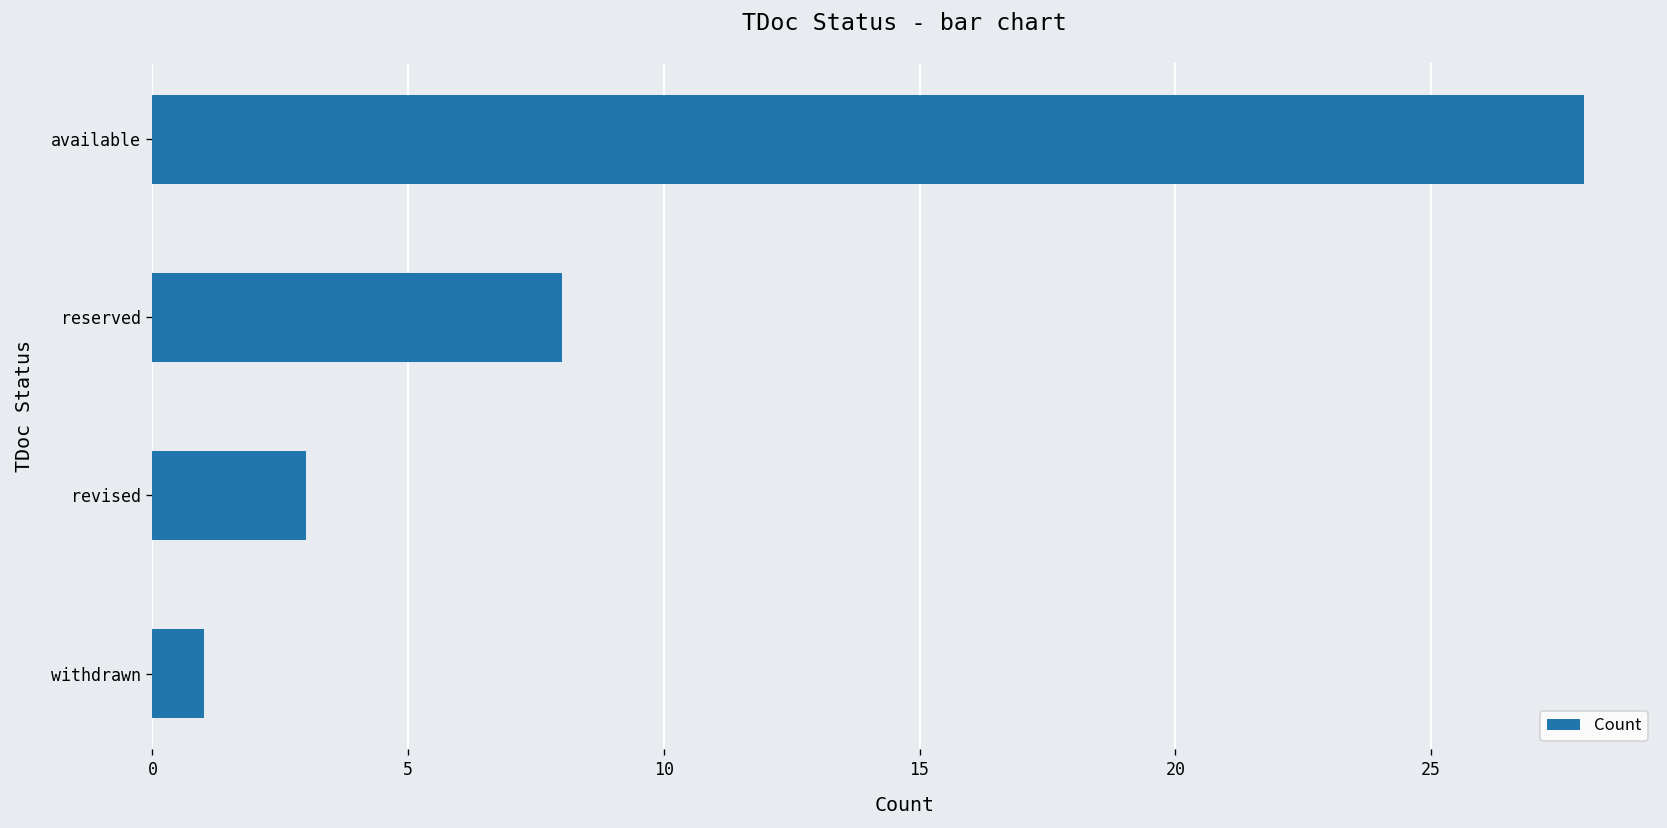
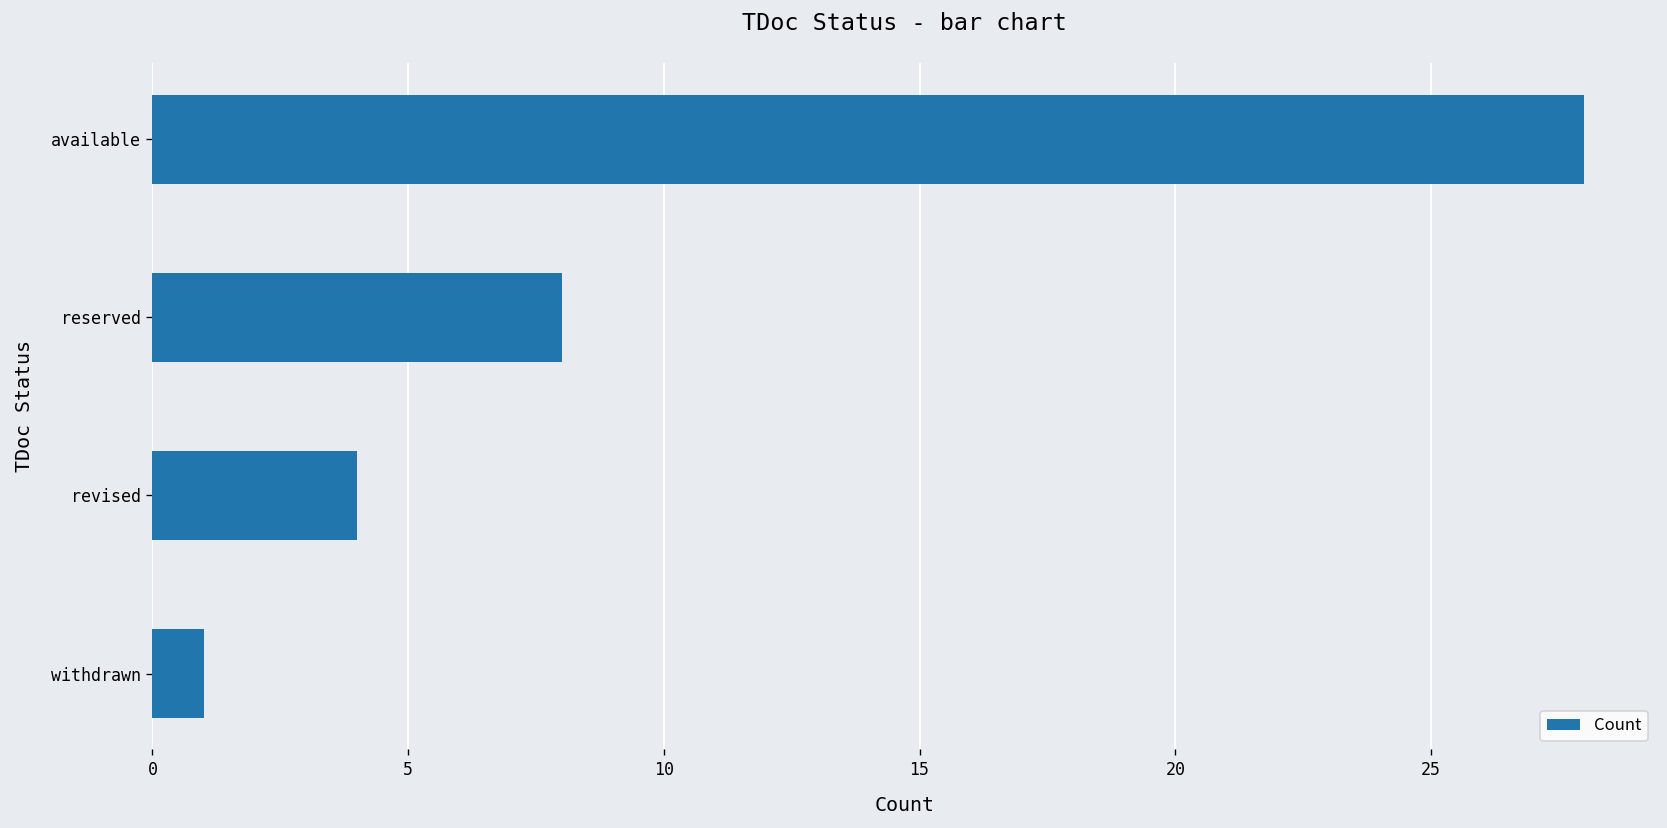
  {
    "available": 28,
    "reserved": 8,
-   "revised": 3,
+   "revised": 4,
    "withdrawn": 1
  }
